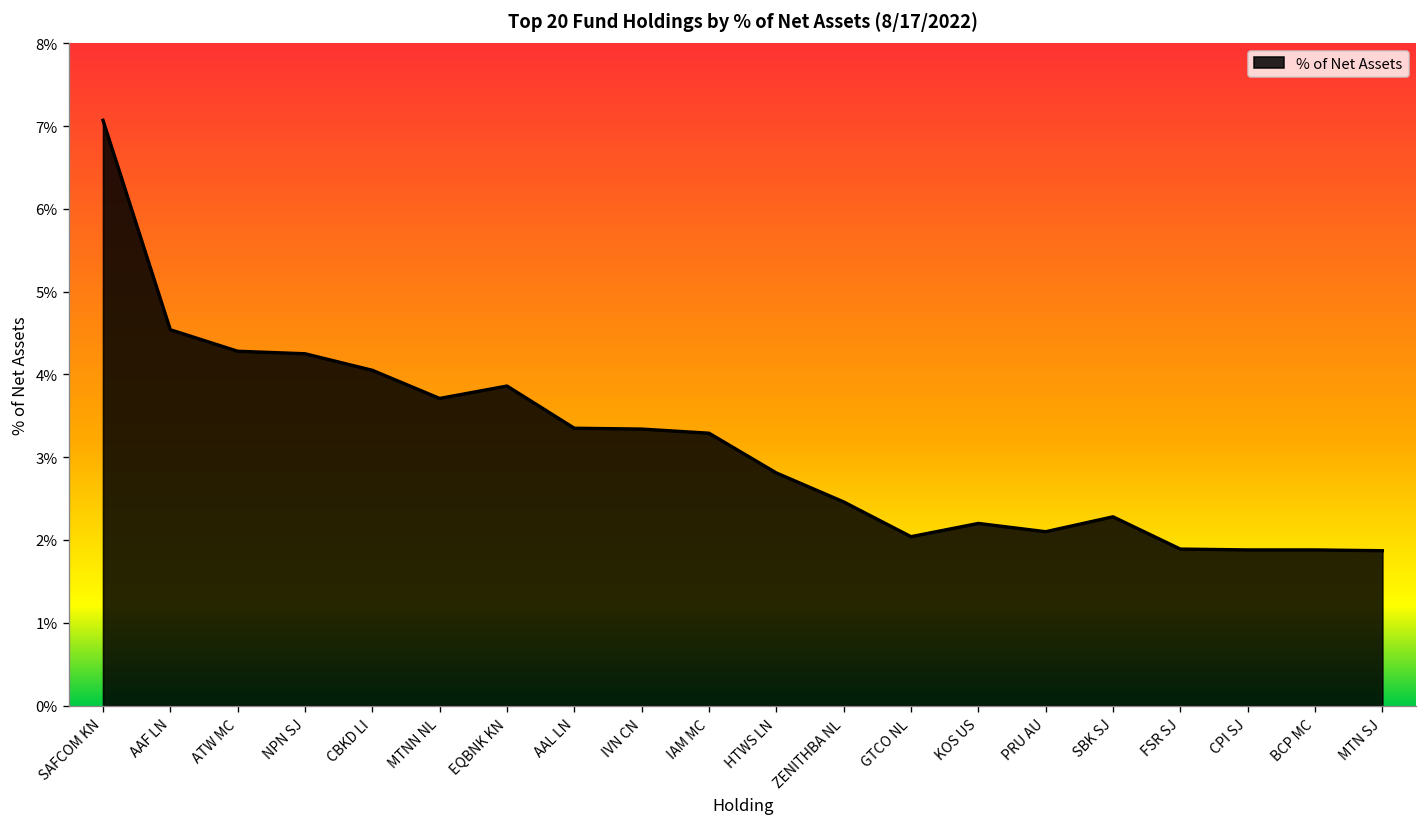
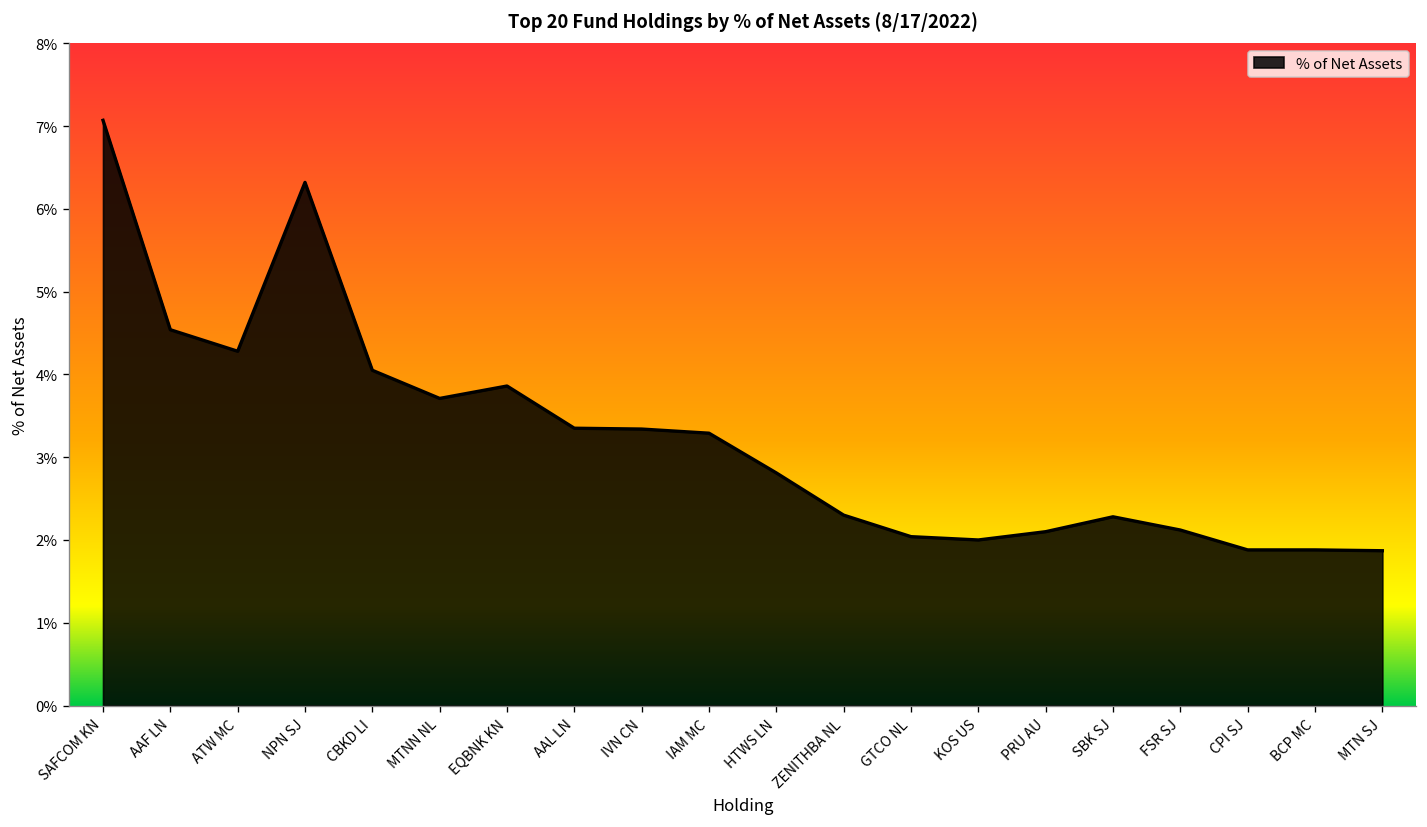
  {
    "SAFCOM KN": "7.1%",
    "AAF LN": "4.5%",
    "ATW MC": "4.3%",
-   "NPN SJ": "4.3%",
+   "NPN SJ": "6.3%",
    "CBKD LI": "4.1%",
    "MTNN NL": "3.7%",
    "EQBNK KN": "3.9%",
    "AAL LN": "3.4%",
    "IVN CN": "3.3%",
    "IAM MC": "3.3%",
    "HTWS LN": "2.8%",
-   "ZENITHBA NL": "2.5%",
+   "ZENITHBA NL": "2.3%",
    "GTCO NL": "2.0%",
-   "KOS US": "2.2%",
+   "KOS US": "2.0%",
    "PRU AU": "2.1%",
    "SBK SJ": "2.3%",
-   "FSR SJ": "1.9%",
+   "FSR SJ": "2.1%",
    "CPI SJ": "1.9%",
    "BCP MC": "1.9%",
    "MTN SJ": "1.9%"
  }
